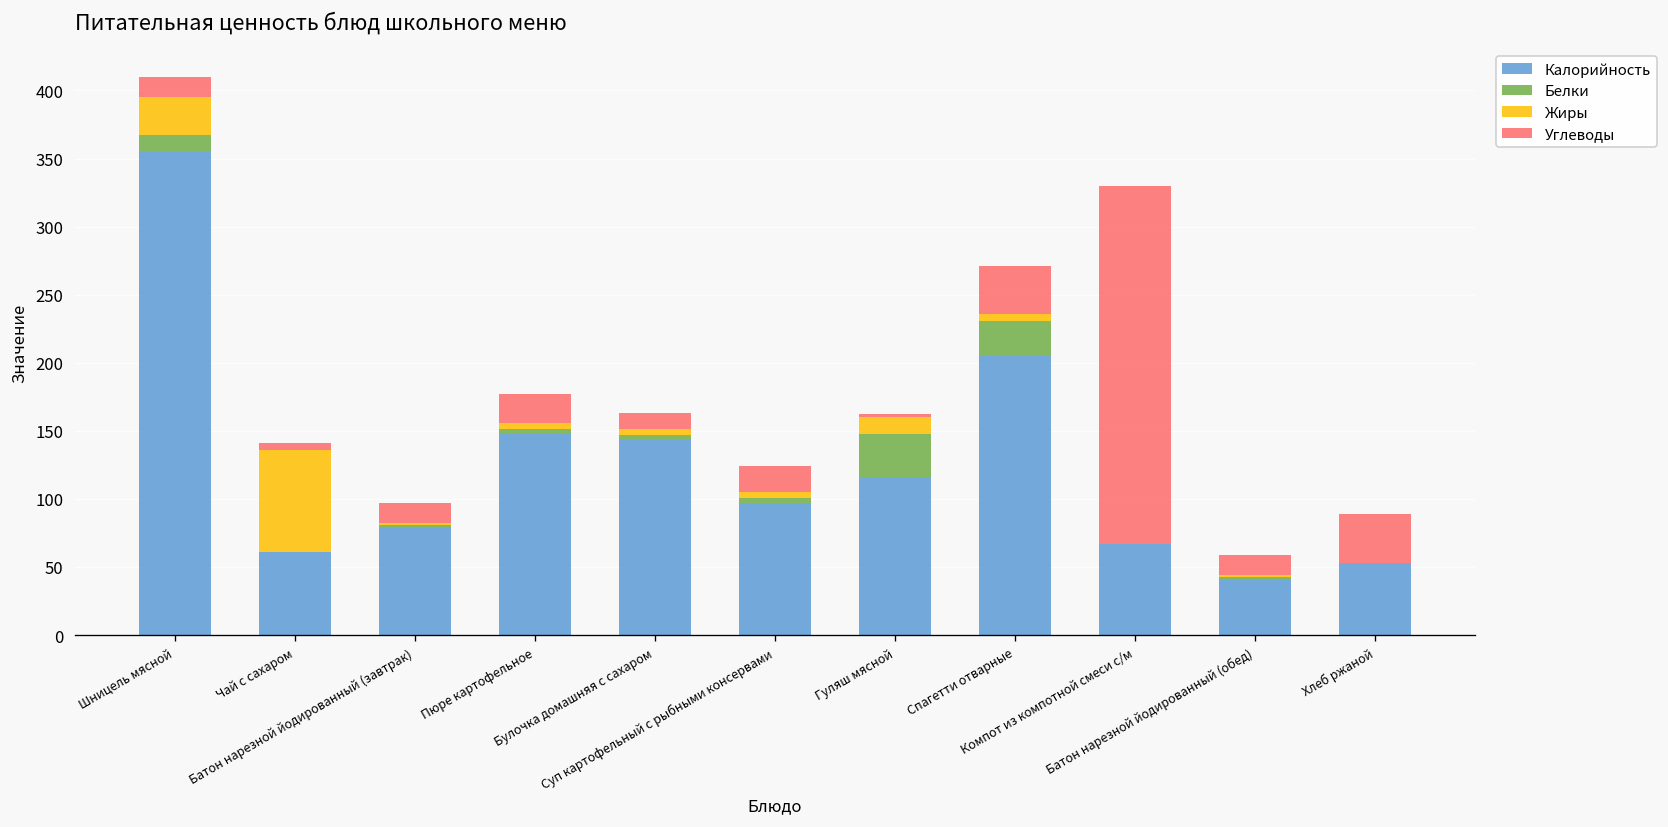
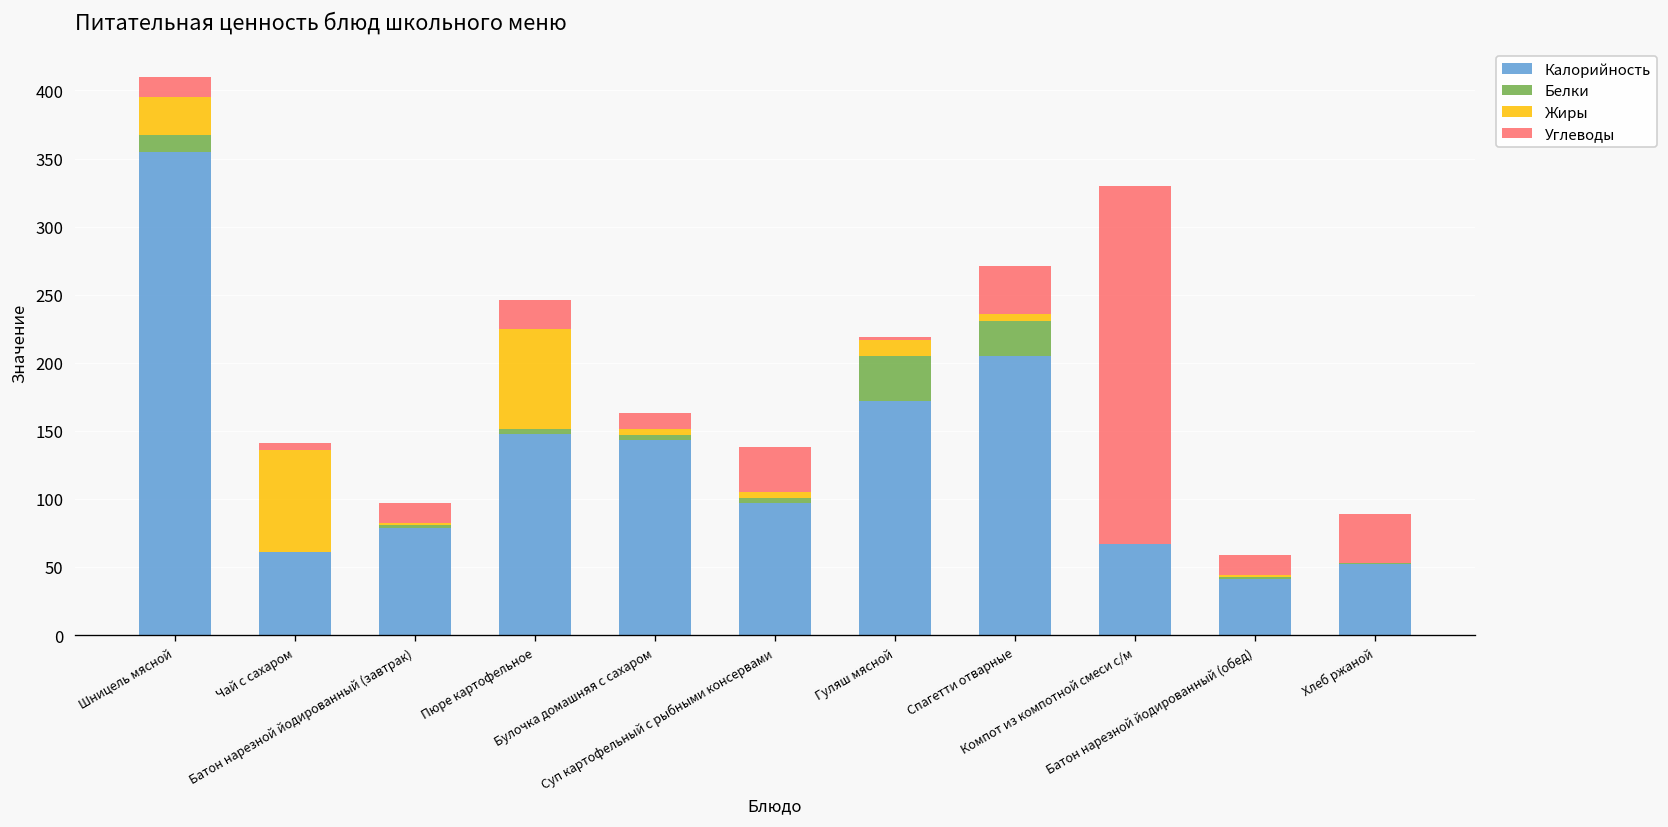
  {
    "Калорийность": {
      "Шницель мясной": 355,
      "Чай с сахаром": 61,
      "Батон нарезной йодированный (завтрак)": 79,
      "Пюре картофельное": 148,
      "Булочка домашняя с сахаром": 143,
      "Суп картофельный с рыбными консервами": 97,
-     "Гуляш мясной": 115,
+     "Гуляш мясной": 172,
      "Спагетти отварные": 205,
      "Компот из компотной смеси с/м": 67,
      "Батон нарезной йодированный (обед)": 41,
      "Хлеб ржаной": 52
    },
    "Белки": {
      "Шницель мясной": 12,
      "Чай с сахаром": 0,
      "Пюре картофельное": 3,
      "Булочка домашняя с сахаром": 4,
      "Суп картофельный с рыбными консервами": 4,
      "Гуляш мясной": 33,
      "Спагетти отварные": 26,
      "Компот из компотной смеси с/м": 0
    },
    "Жиры": {
      "Шницель мясной": 28,
      "Чай с сахаром": 75,
-     "Пюре картофельное": 5,
+     "Пюре картофельное": 74,
      "Булочка домашняя с сахаром": 4,
      "Суп картофельный с рыбными консервами": 4,
      "Гуляш мясной": 12,
      "Спагетти отварные": 5,
      "Компот из компотной смеси с/м": 0,
      "Хлеб ржаной": 0
    },
    "Углеводы": {
      "Шницель мясной": 15,
      "Чай с сахаром": 5,
      "Батон нарезной йодированный (завтрак)": 15,
      "Пюре картофельное": 21,
      "Булочка домашняя с сахаром": 12,
-     "Суп картофельный с рыбными консервами": 19,
+     "Суп картофельный с рыбными консервами": 33,
      "Спагетти отварные": 35,
      "Компот из компотной смеси с/м": 263,
      "Батон нарезной йодированный (обед)": 15,
      "Хлеб ржаной": 36
    }
  }
